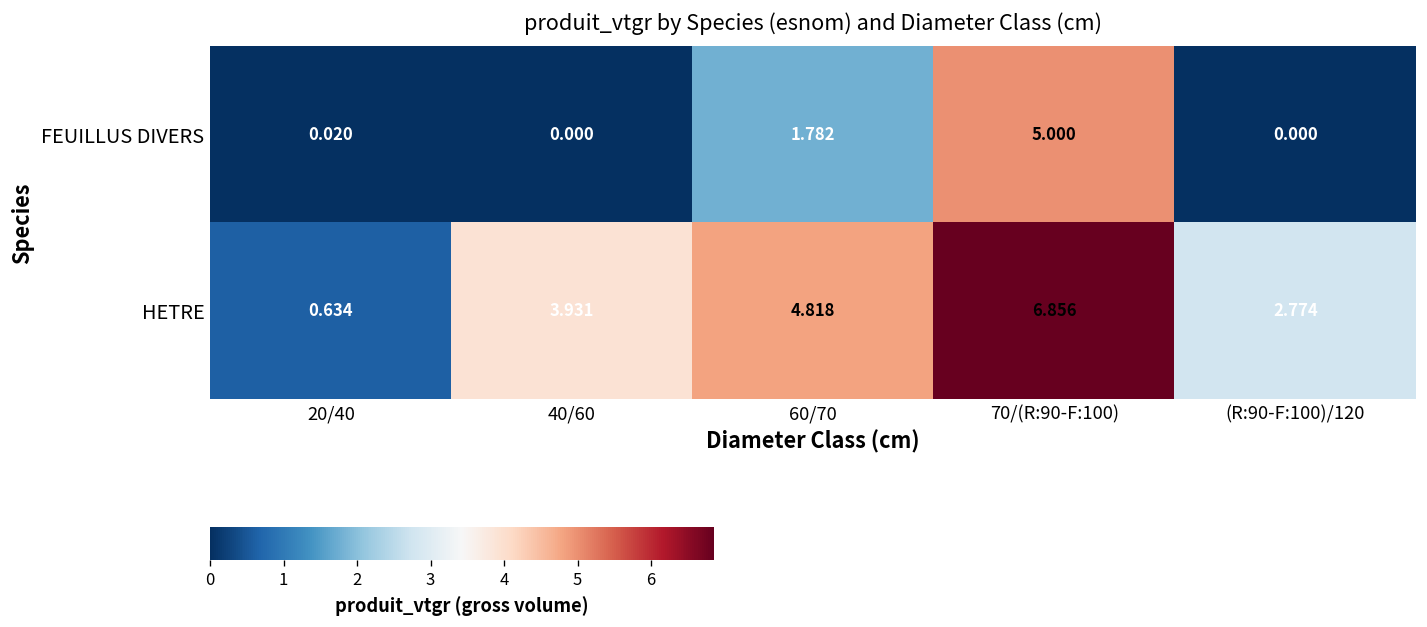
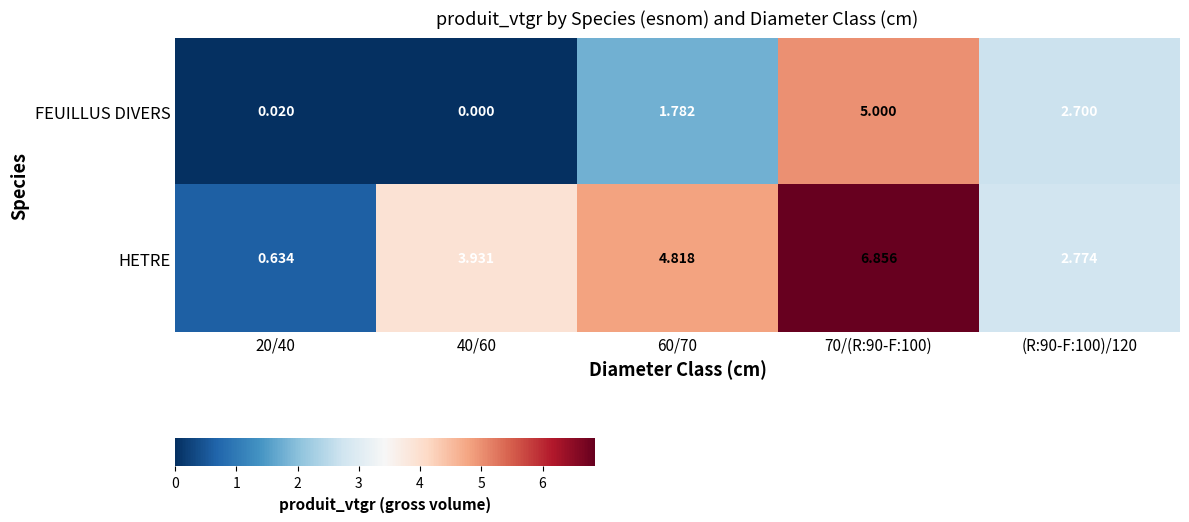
  {
    "FEUILLUS DIVERS": {
      "20/40": 0.020,
      "40/60": 0.000,
      "60/70": 1.782,
      "70/(R:90-F:100)": 5.000,
-     "(R:90-F:100)/120": 0.000
+     "(R:90-F:100)/120": 2.700
    },
    "HETRE": {
      "20/40": 0.634,
      "60/70": 4.818,
      "70/(R:90-F:100)": 6.856
    }
  }
